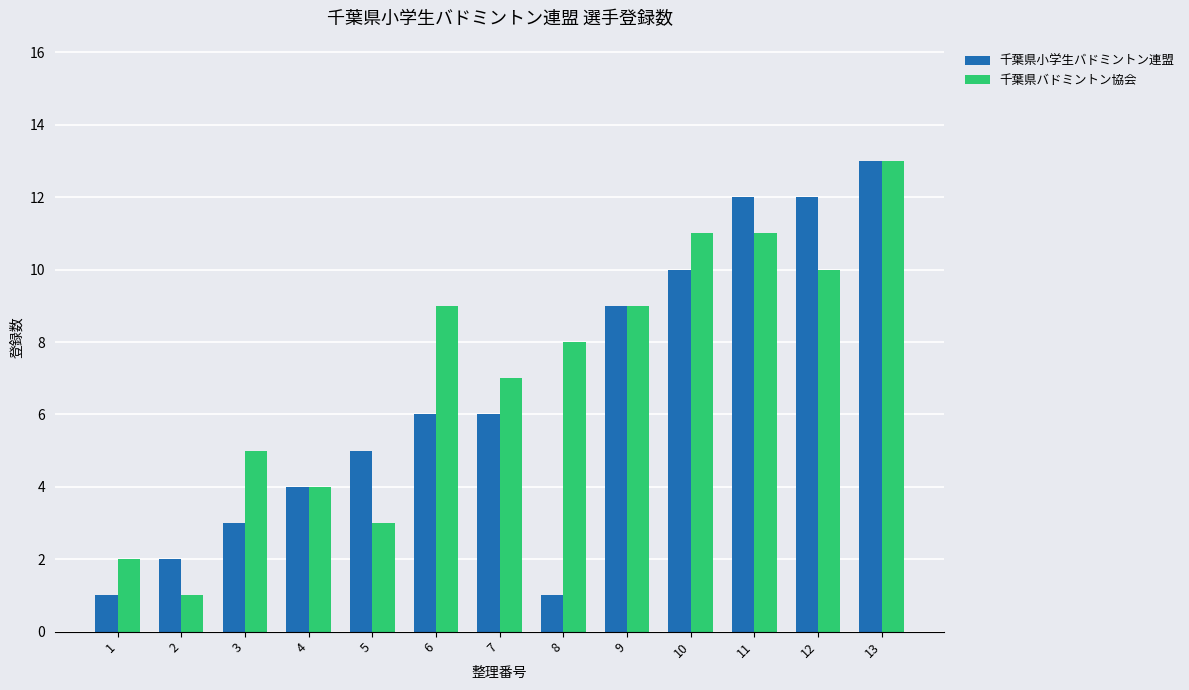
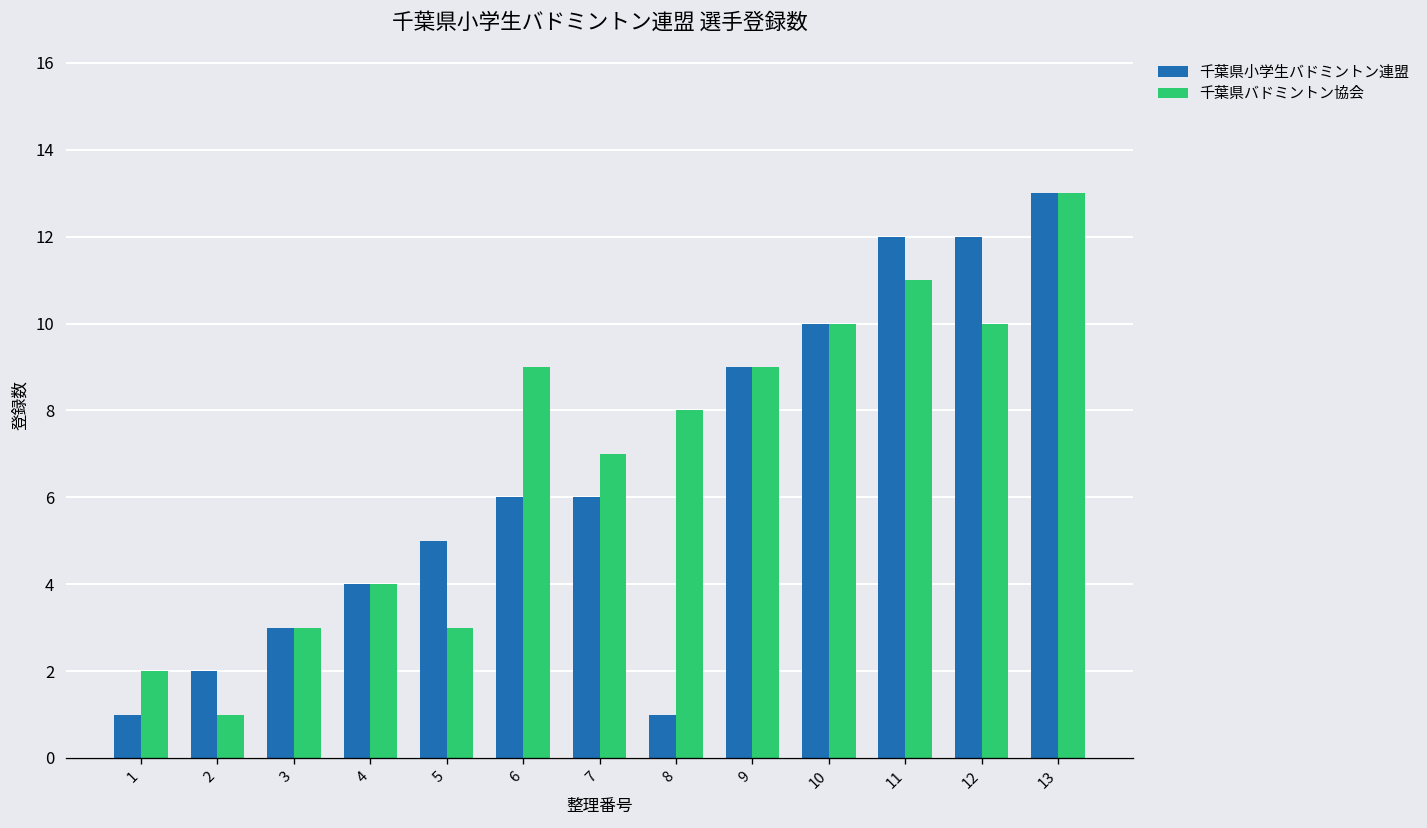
  {
    "千葉県小学生バドミントン連盟": {
      "1": 1,
      "2": 2,
      "3": 3,
      "4": 4,
      "5": 5,
      "6": 6,
      "7": 6,
      "8": 1,
      "9": 9,
      "10": 10,
      "11": 12,
      "12": 12,
      "13": 13
    },
    "千葉県バドミントン協会": {
      "1": 2,
      "2": 1,
-     "3": 5,
+     "3": 3,
      "4": 4,
      "5": 3,
      "6": 9,
      "7": 7,
      "8": 8,
      "9": 9,
-     "10": 11,
+     "10": 10,
      "11": 11,
      "12": 10,
      "13": 13
    }
  }
